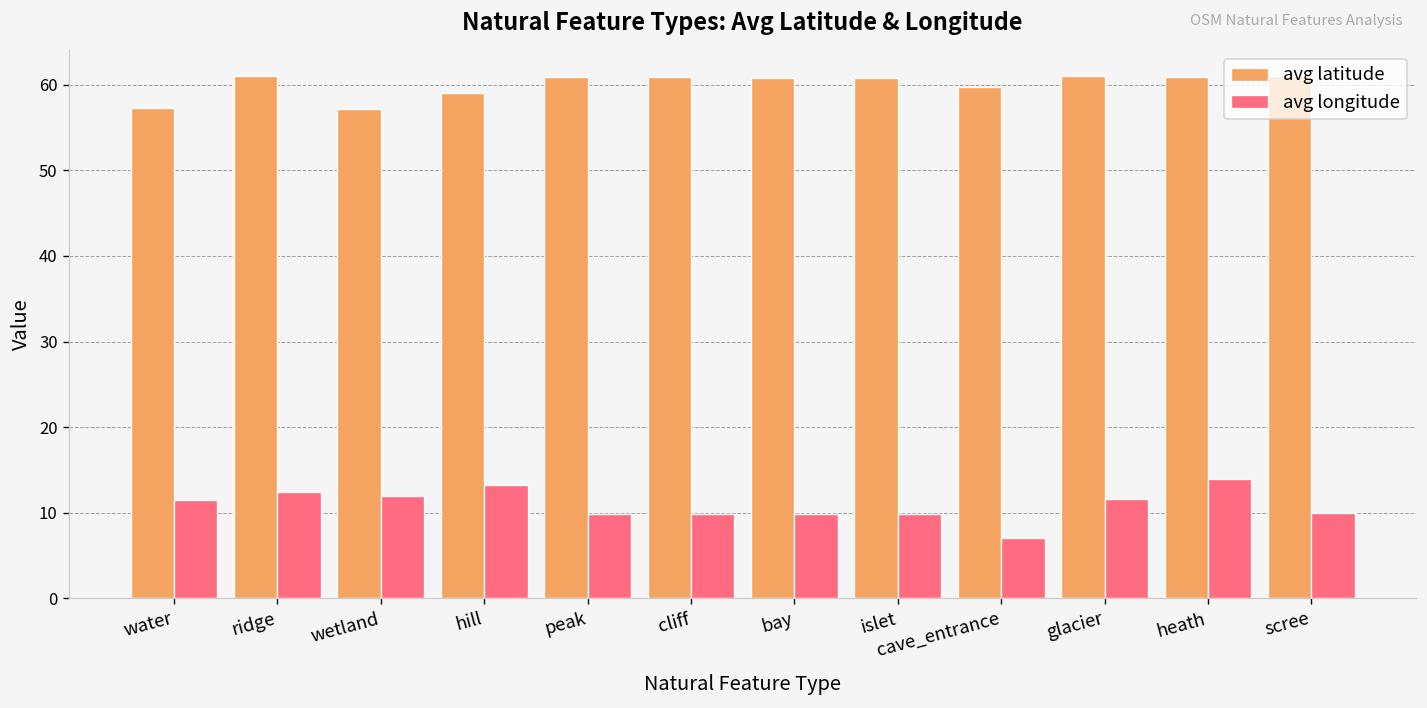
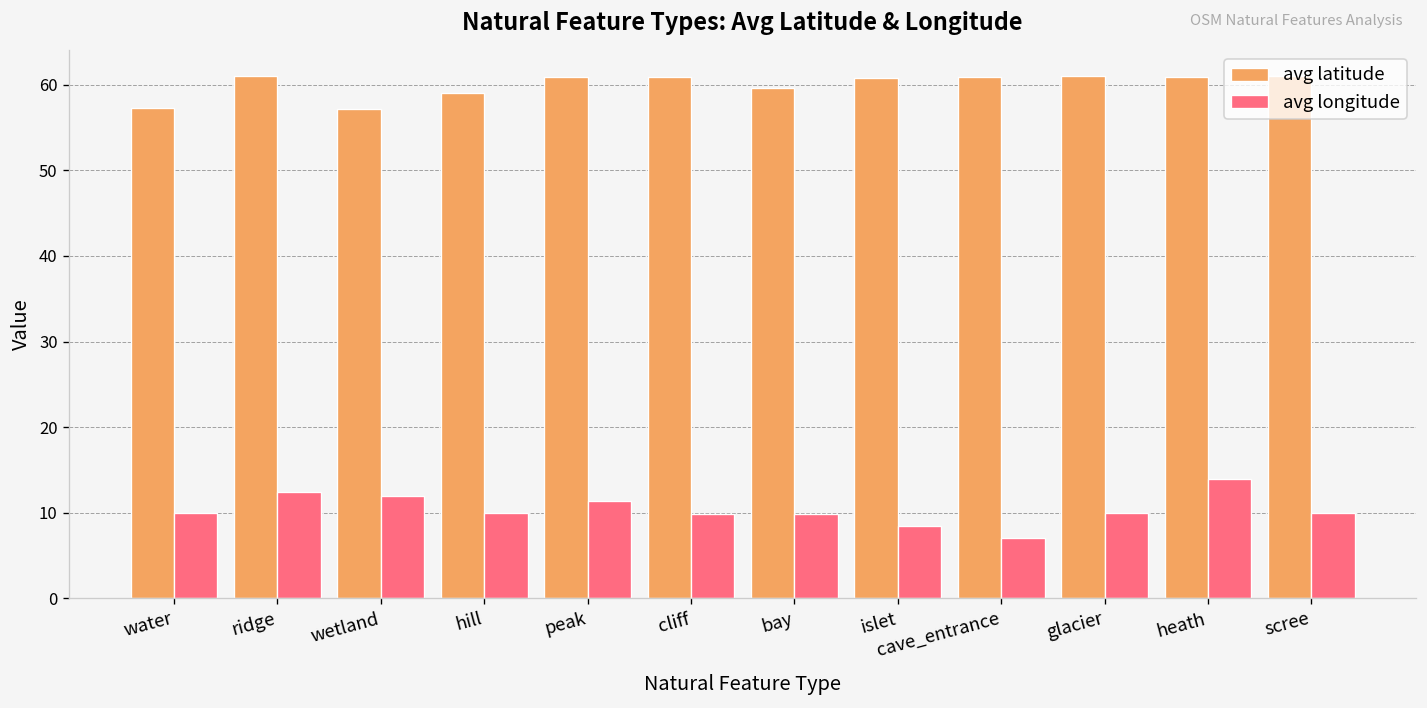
  {
    "avg latitude": {
      "water": 57,
      "ridge": 61,
      "wetland": 57,
      "hill": 59,
      "peak": 61,
      "cliff": 61,
-     "bay": 61,
+     "bay": 60,
      "islet": 61,
-     "cave_entrance": 60,
+     "cave_entrance": 61,
      "glacier": 61,
      "heath": 61
    },
    "avg longitude": {
-     "water": 12,
+     "water": 10,
      "ridge": 12,
      "wetland": 12,
-     "hill": 13,
-     "peak": 10,
+     "hill": 10,
+     "peak": 11,
      "cliff": 10,
      "bay": 10,
-     "islet": 10,
+     "islet": 8,
      "cave_entrance": 7,
-     "glacier": 12,
+     "glacier": 10,
      "heath": 14,
      "scree": 10
    }
  }
